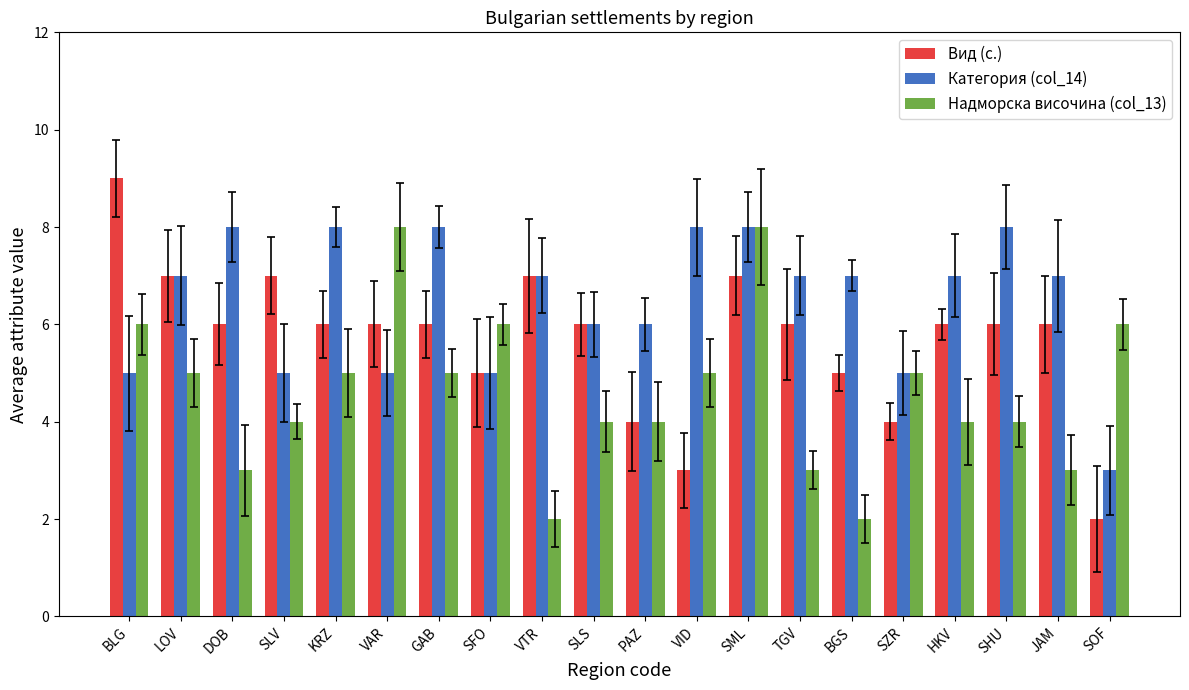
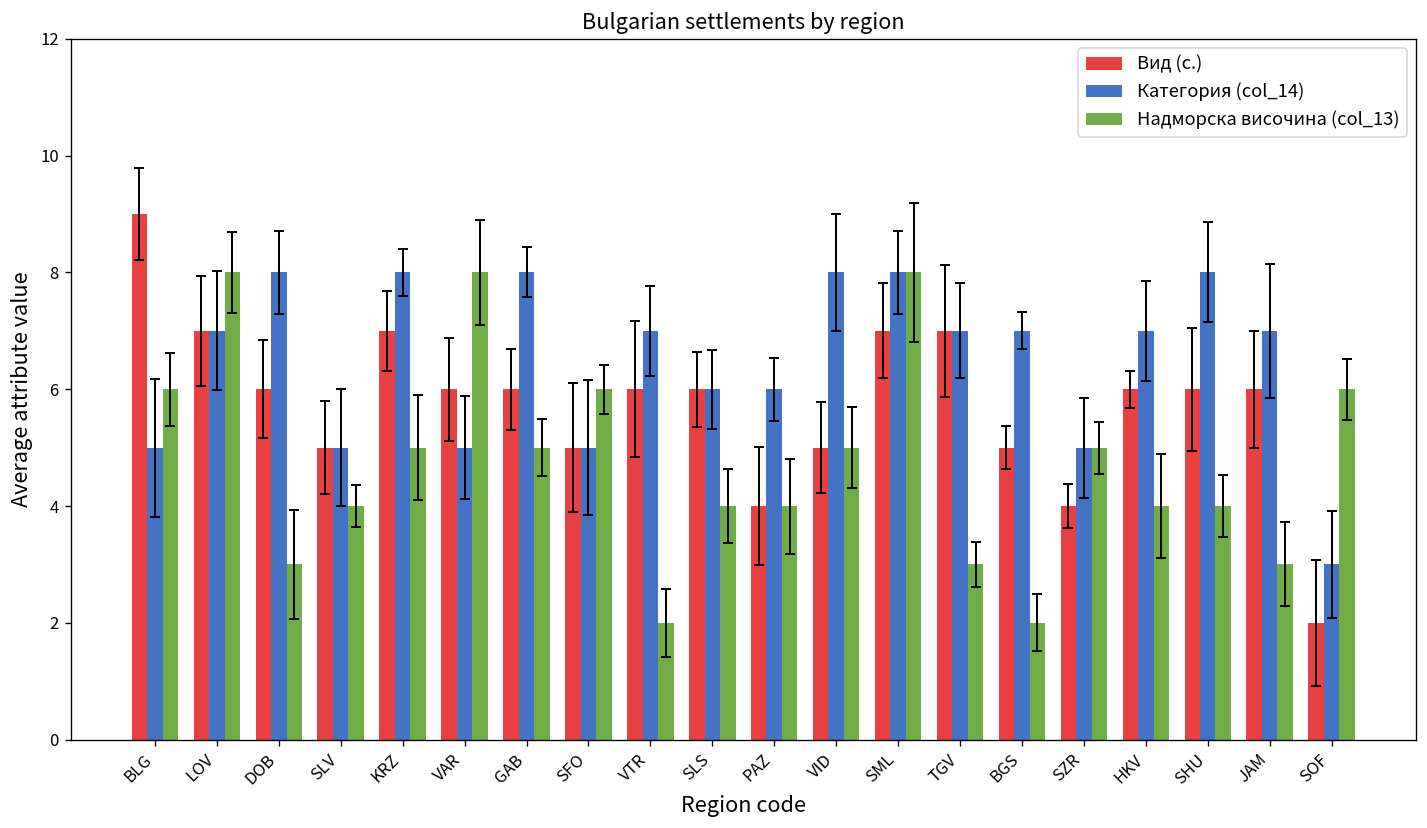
  {
    "Вид (с.)": {
      "BLG": 9,
      "LOV": 7,
      "DOB": 6,
-     "SLV": 7,
-     "KRZ": 6,
+     "SLV": 5,
+     "KRZ": 7,
      "VAR": 6,
      "GAB": 6,
      "SFO": 5,
-     "VTR": 7,
+     "VTR": 6,
      "SLS": 6,
      "PAZ": 4,
-     "VID": 3,
+     "VID": 5,
      "SML": 7,
-     "TGV": 6,
+     "TGV": 7,
      "BGS": 5,
      "SZR": 4,
      "HKV": 6,
      "SHU": 6,
      "JAM": 6,
      "SOF": 2
    },
    "Надморска височина (col_13)": {
      "BLG": 6,
-     "LOV": 5,
+     "LOV": 8,
      "DOB": 3,
      "SLV": 4,
      "KRZ": 5,
      "VAR": 8,
      "GAB": 5,
      "SFO": 6,
      "VTR": 2,
      "SLS": 4,
      "PAZ": 4,
      "VID": 5,
      "SML": 8,
      "TGV": 3,
      "BGS": 2,
      "SZR": 5,
      "HKV": 4,
      "SHU": 4,
      "JAM": 3,
      "SOF": 6
    }
  }
